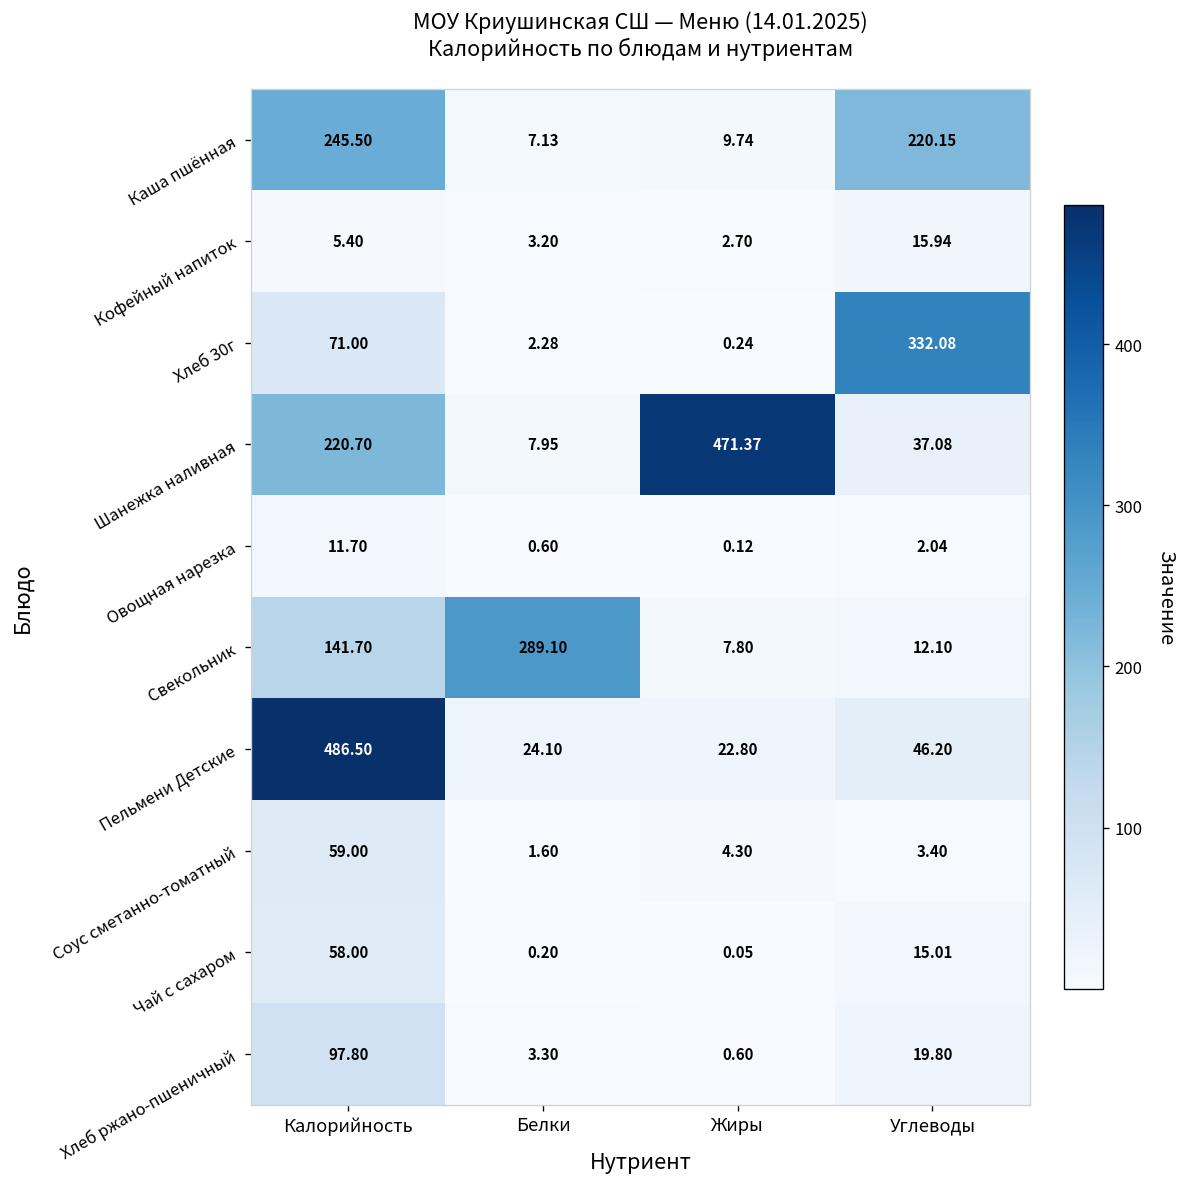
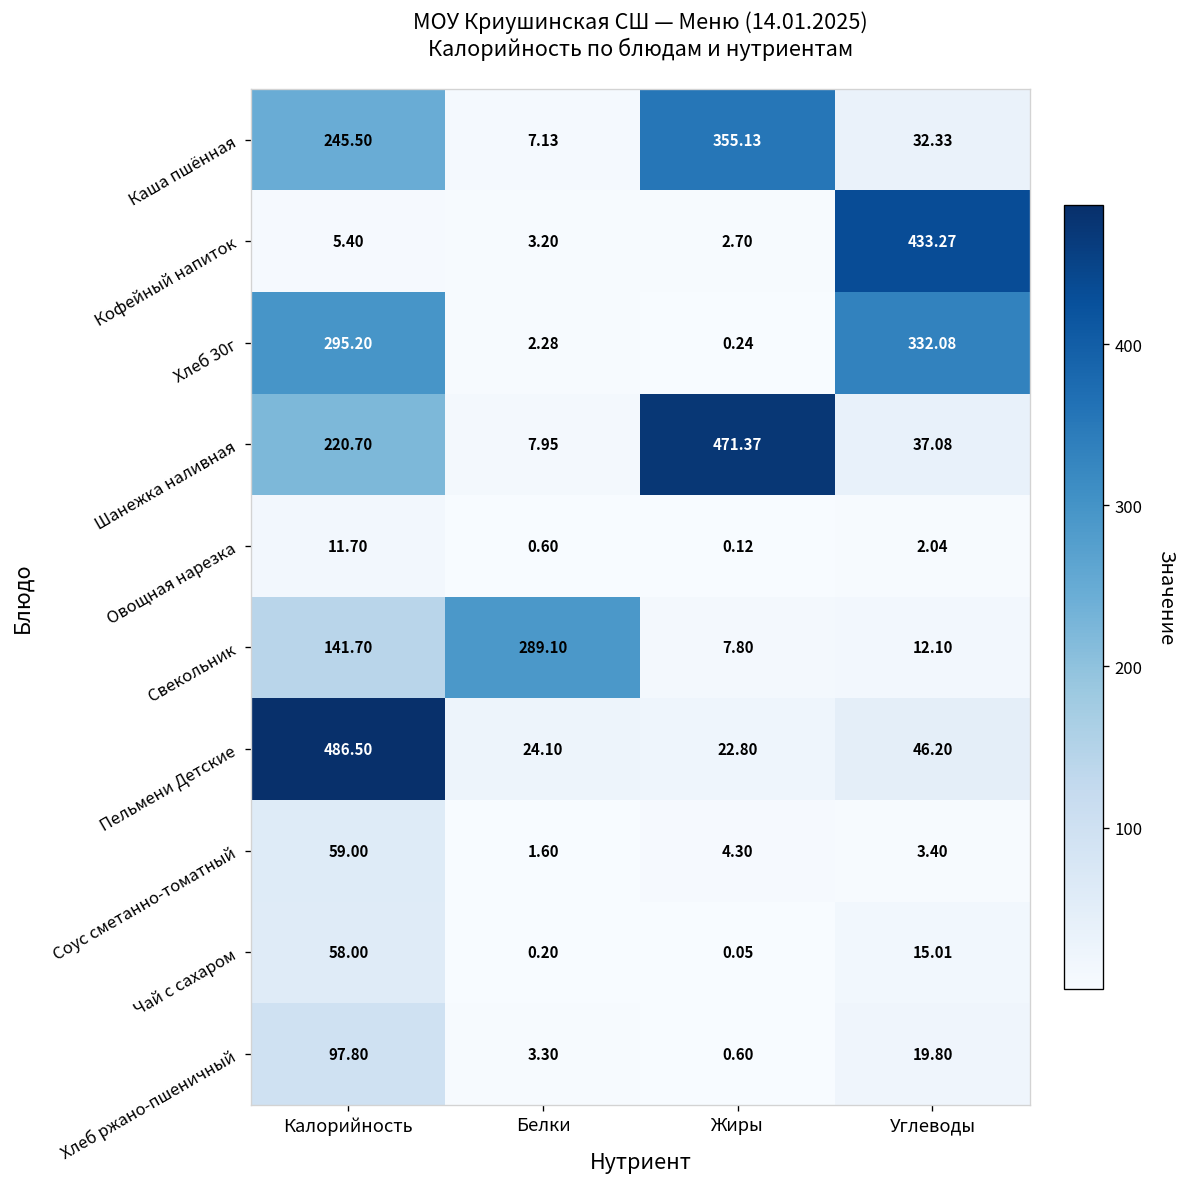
  {
    "Каша пшённая": {
      "Калорийность": 245.50,
      "Белки": 7.13,
-     "Жиры": 9.74,
-     "Углеводы": 220.15
+     "Жиры": 355.13,
+     "Углеводы": 32.33
    },
    "Кофейный напиток": {
      "Калорийность": 5.40,
      "Белки": 3.20,
      "Жиры": 2.70,
-     "Углеводы": 15.94
+     "Углеводы": 433.27
    },
    "Хлеб 30г": {
-     "Калорийность": 71.00,
+     "Калорийность": 295.20,
      "Белки": 2.28,
      "Жиры": 0.24,
      "Углеводы": 332.08
    },
    "Шанежка наливная": {
      "Калорийность": 220.70,
      "Белки": 7.95,
      "Жиры": 471.37,
      "Углеводы": 37.08
    },
    "Овощная нарезка": {
      "Калорийность": 11.70,
      "Белки": 0.60,
      "Жиры": 0.12,
      "Углеводы": 2.04
    },
    "Свекольник": {
      "Калорийность": 141.70,
      "Белки": 289.10,
      "Жиры": 7.80,
      "Углеводы": 12.10
    },
    "Пельмени Детские": {
      "Калорийность": 486.50,
      "Белки": 24.10,
      "Жиры": 22.80,
      "Углеводы": 46.20
    },
    "Соус сметанно-томатный": {
      "Калорийность": 59.00,
      "Белки": 1.60,
      "Жиры": 4.30,
      "Углеводы": 3.40
    },
    "Чай с сахаром": {
      "Калорийность": 58.00,
      "Белки": 0.20,
      "Жиры": 0.05,
      "Углеводы": 15.01
    },
    "Хлеб ржано-пшеничный": {
      "Калорийность": 97.80,
      "Белки": 3.30,
      "Жиры": 0.60,
      "Углеводы": 19.80
    }
  }
